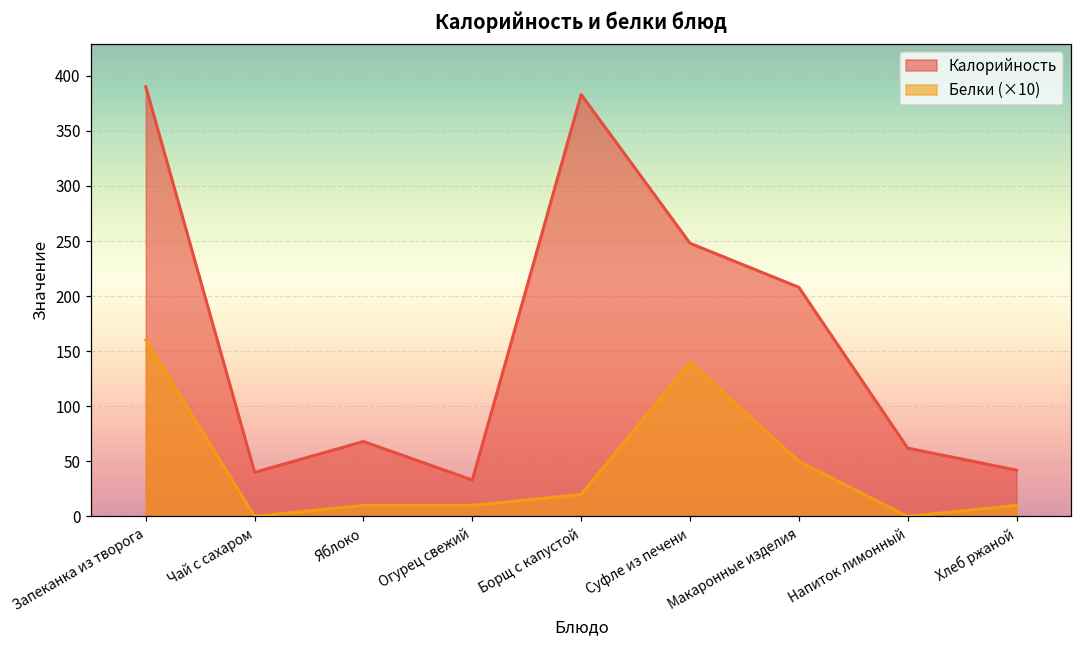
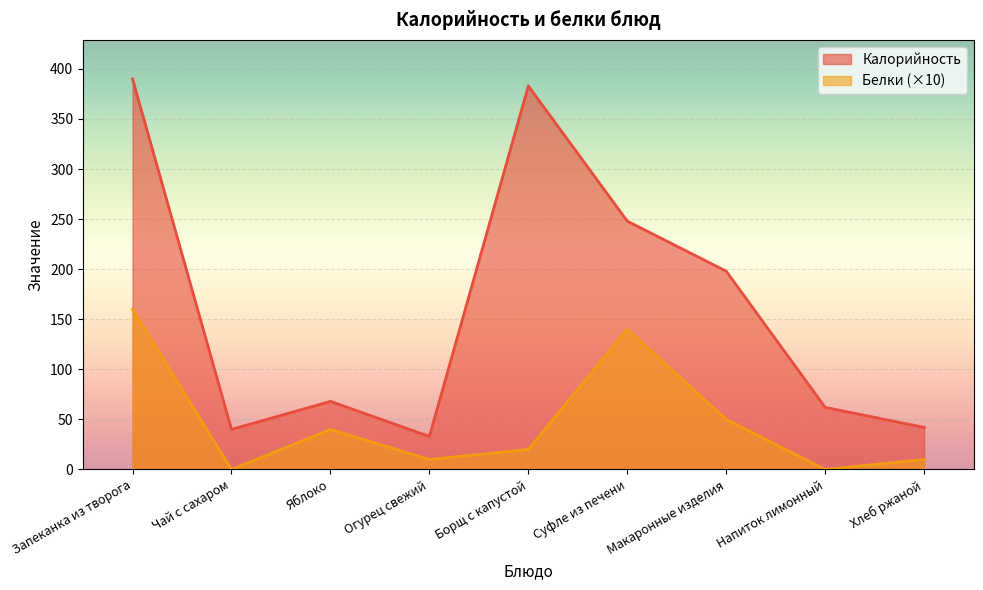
  {
    "Калорийность": {
      "Запеканка из творога": 390,
      "Чай с сахаром": 40,
      "Яблоко": 68,
      "Огурец свежий": 33,
      "Борщ с капустой": 383,
      "Суфле из печени": 248,
-     "Макаронные изделия": 208,
+     "Макаронные изделия": 198,
      "Напиток лимонный": 62,
      "Хлеб ржаной": 42
    },
    "Белки (×10)": {
      "Запеканка из творога": 160,
      "Чай с сахаром": 0,
-     "Яблоко": 10,
+     "Яблоко": 40,
      "Огурец свежий": 10,
      "Борщ с капустой": 20,
      "Суфле из печени": 140,
      "Макаронные изделия": 50,
      "Напиток лимонный": 0,
      "Хлеб ржаной": 10
    }
  }
